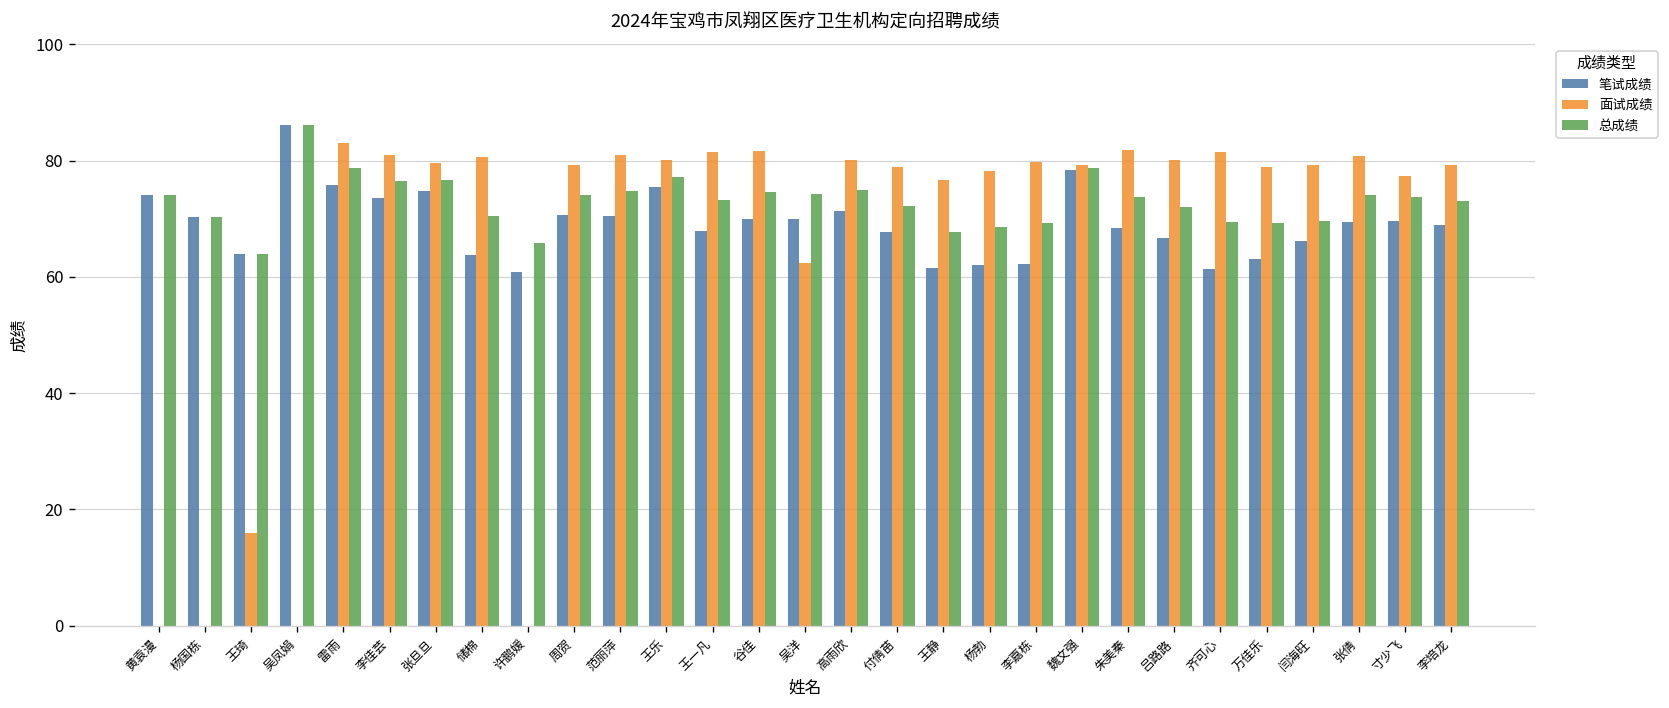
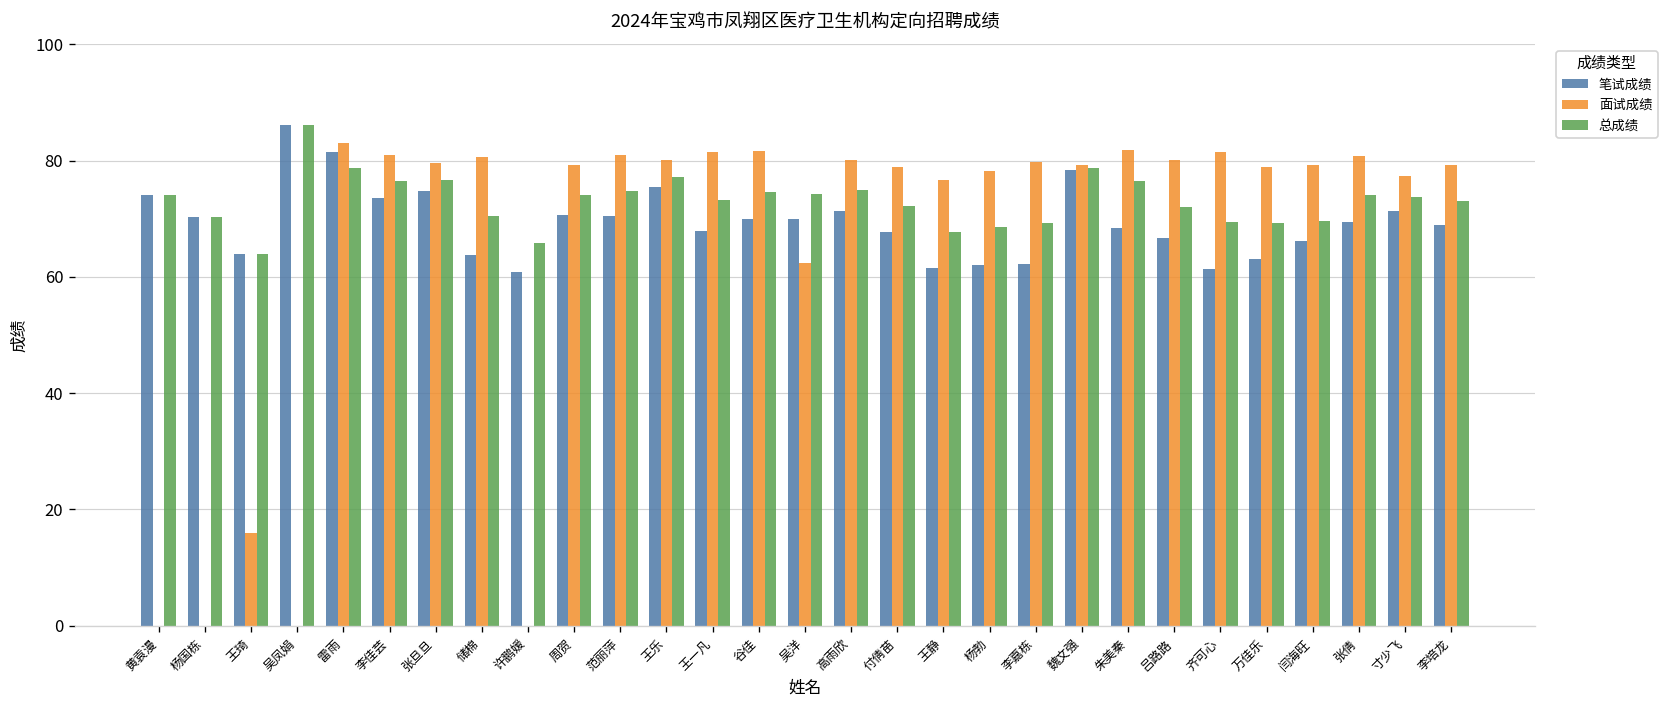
  {
    "笔试成绩": {
      "黄袁漫": 74,
      "杨国栋": 70,
      "王琦": 64,
      "吴凤娟": 86,
-     "雷雨": 76,
+     "雷雨": 81,
      "李佳芸": 74,
      "张旦旦": 75,
      "储棉": 64,
      "许鹏媛": 61,
      "周贺": 71,
      "范丽萍": 71,
      "王乐": 75,
      "王一凡": 68,
      "谷佳": 70,
      "吴洋": 70,
      "高雨欣": 71,
      "付倩苗": 68,
      "王静": 62,
      "杨勃": 62,
      "李嘉栋": 62,
      "魏文强": 78,
      "朱美秦": 68,
      "吕路路": 67,
      "齐可心": 61,
      "万佳乐": 63,
      "闫海旺": 66,
      "张倩": 70,
-     "寸少飞": 70,
+     "寸少飞": 71,
      "李培龙": 69
    },
    "面试成绩": {
      "黄袁漫": 0,
      "杨国栋": 0,
      "王琦": 16,
      "吴凤娟": 0,
      "雷雨": 83,
      "李佳芸": 81,
      "张旦旦": 80,
      "储棉": 81,
      "许鹏媛": 0,
      "周贺": 79,
      "范丽萍": 81,
      "王乐": 80,
      "王一凡": 81,
      "谷佳": 82,
      "吴洋": 62,
      "高雨欣": 80,
      "付倩苗": 79,
      "王静": 77,
      "杨勃": 78,
      "李嘉栋": 80,
      "魏文强": 79,
      "朱美秦": 82,
      "吕路路": 80,
      "齐可心": 81,
      "万佳乐": 79,
      "闫海旺": 79,
      "张倩": 81,
      "寸少飞": 77,
      "李培龙": 79
    },
    "总成绩": {
      "黄袁漫": 74,
      "杨国栋": 70,
      "王琦": 64,
      "吴凤娟": 86,
      "雷雨": 79,
      "李佳芸": 77,
      "张旦旦": 77,
      "储棉": 70,
      "许鹏媛": 66,
      "周贺": 74,
      "范丽萍": 75,
      "王乐": 77,
      "王一凡": 73,
      "谷佳": 75,
      "吴洋": 74,
      "高雨欣": 75,
      "付倩苗": 72,
      "王静": 68,
      "杨勃": 69,
      "李嘉栋": 69,
      "魏文强": 79,
-     "朱美秦": 74,
+     "朱美秦": 77,
      "吕路路": 72,
      "齐可心": 69,
      "万佳乐": 69,
      "闫海旺": 70,
      "张倩": 74,
      "寸少飞": 74,
      "李培龙": 73
    }
  }
